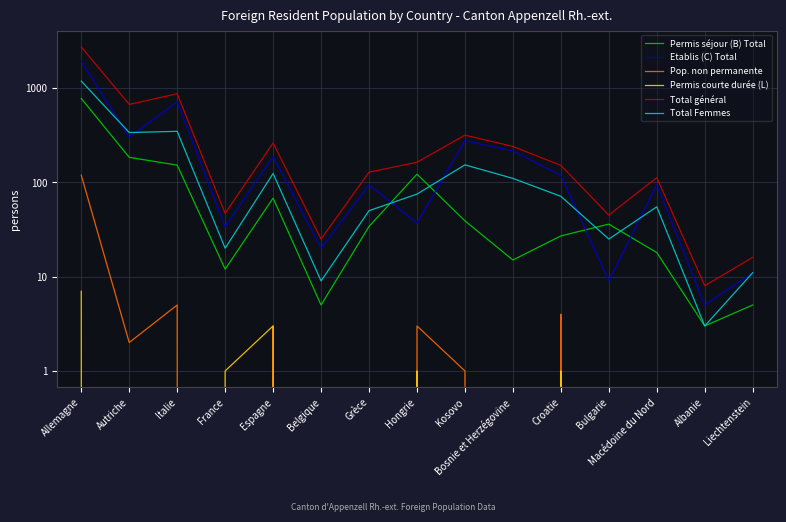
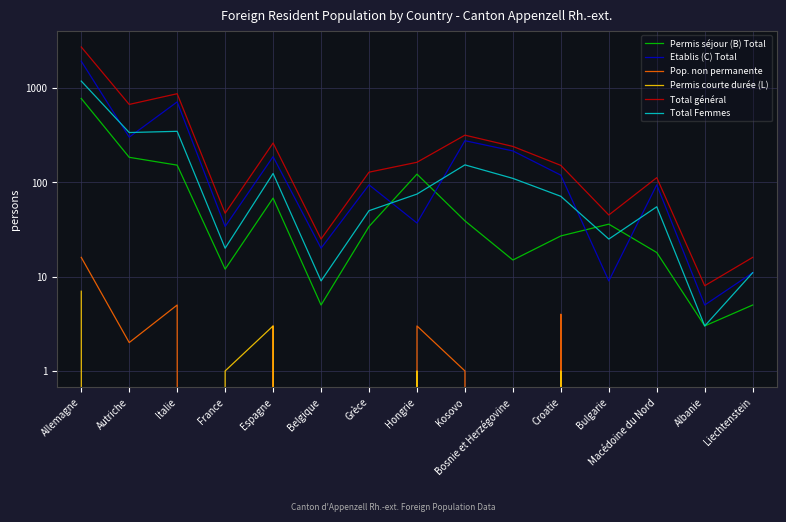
  {
    "Permis séjour (B) Total": {
      "Allemagne": 800,
      "Autriche": 180,
      "Italie": 150,
      "France": 12,
      "Espagne": 70,
      "Belgique": 5,
      "Grèce": 34,
      "Hongrie": 120,
      "Kosovo": 39,
      "Bosnie et Herzégovine": 15,
      "Croatie": 27,
      "Bulgarie": 36,
      "Macédoine du Nord": 18,
      "Liechtenstein": 5
    },
    "Etablis (C) Total": {
      "Allemagne": 1900,
      "Autriche": 300,
      "Italie": 700,
      "France": 34,
      "Espagne": 190,
      "Belgique": 20,
      "Grèce": 90,
      "Hongrie": 37,
      "Kosovo": 280,
      "Bosnie et Herzégovine": 220,
      "Croatie": 120,
      "Bulgarie": 9,
      "Macédoine du Nord": 90,
      "Albanie": 5
    },
    "Pop. non permanente": {
-     "Allemagne": 120,
+     "Allemagne": 16,
      "Autriche": 2,
      "Italie": 5,
      "Hongrie": 3,
      "Kosovo": 1,
      "Croatie": 4
    },
    "Permis courte durée (L)": {
      "Allemagne": 7,
      "France": 1,
      "Hongrie": 1,
      "Croatie": 1
    },
    "Total général": {
      "Allemagne": 2700,
      "Autriche": 700,
      "Italie": 900,
      "France": 50,
      "Espagne": 260,
      "Belgique": 25,
      "Grèce": 130,
      "Hongrie": 160,
      "Kosovo": 320,
      "Bosnie et Herzégovine": 240,
      "Croatie": 150,
      "Bulgarie": 50,
      "Macédoine du Nord": 110,
      "Albanie": 8,
      "Liechtenstein": 16
    },
    "Total Femmes": {
      "Allemagne": 1200,
      "Autriche": 340,
      "Italie": 350,
      "France": 20,
      "Espagne": 120,
      "Belgique": 9,
      "Grèce": 50,
      "Hongrie": 80,
      "Kosovo": 150,
      "Bosnie et Herzégovine": 110,
      "Croatie": 70,
      "Bulgarie": 25,
      "Macédoine du Nord": 60
    }
  }
